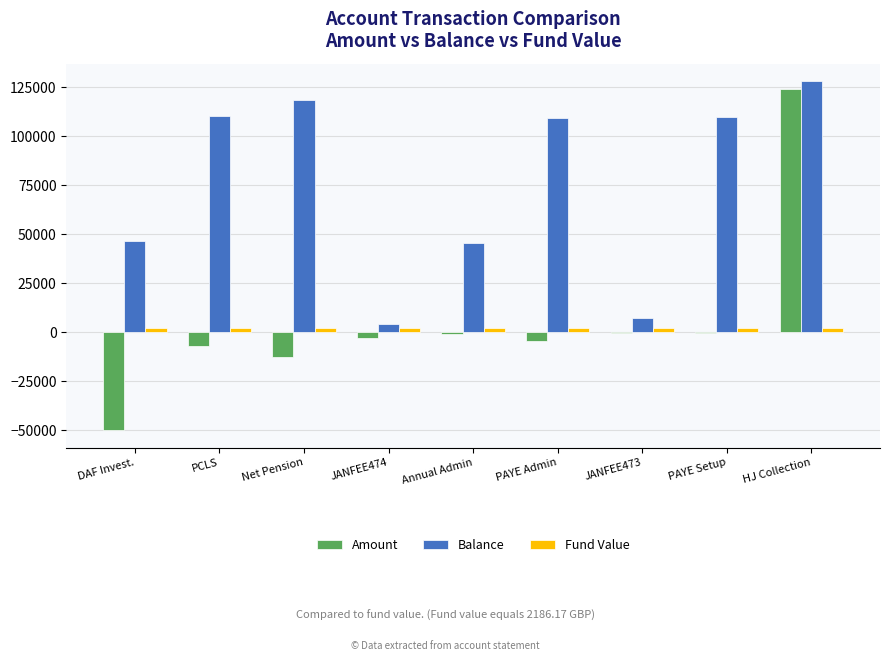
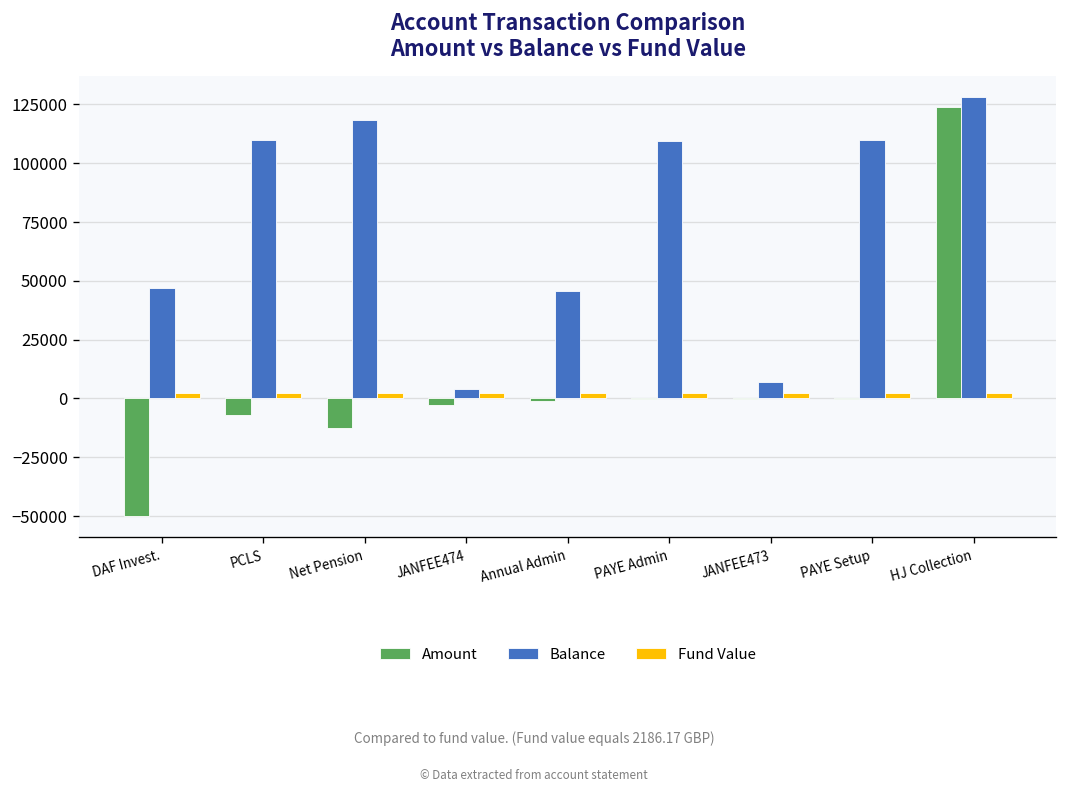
  {
    "Amount": {
      "DAF Invest.": -50000,
      "PCLS": -7000,
      "Net Pension": -13000,
      "JANFEE474": -3000,
-     "PAYE Admin": -5000,
+     "PAYE Admin": 0,
      "HJ Collection": 124000
    },
    "Balance": {
      "DAF Invest.": 47000,
      "PCLS": 110000,
      "Net Pension": 118000,
      "JANFEE474": 4000,
      "Annual Admin": 46000,
      "PAYE Admin": 109000,
      "JANFEE473": 7000,
      "PAYE Setup": 110000,
      "HJ Collection": 128000
    },
    "Fund Value": {
      "DAF Invest.": 2000,
      "PCLS": 2000,
      "Net Pension": 2000,
      "JANFEE474": 2000,
      "Annual Admin": 2000,
      "PAYE Admin": 2000,
      "JANFEE473": 2000,
      "PAYE Setup": 2000,
      "HJ Collection": 2000
    }
  }
